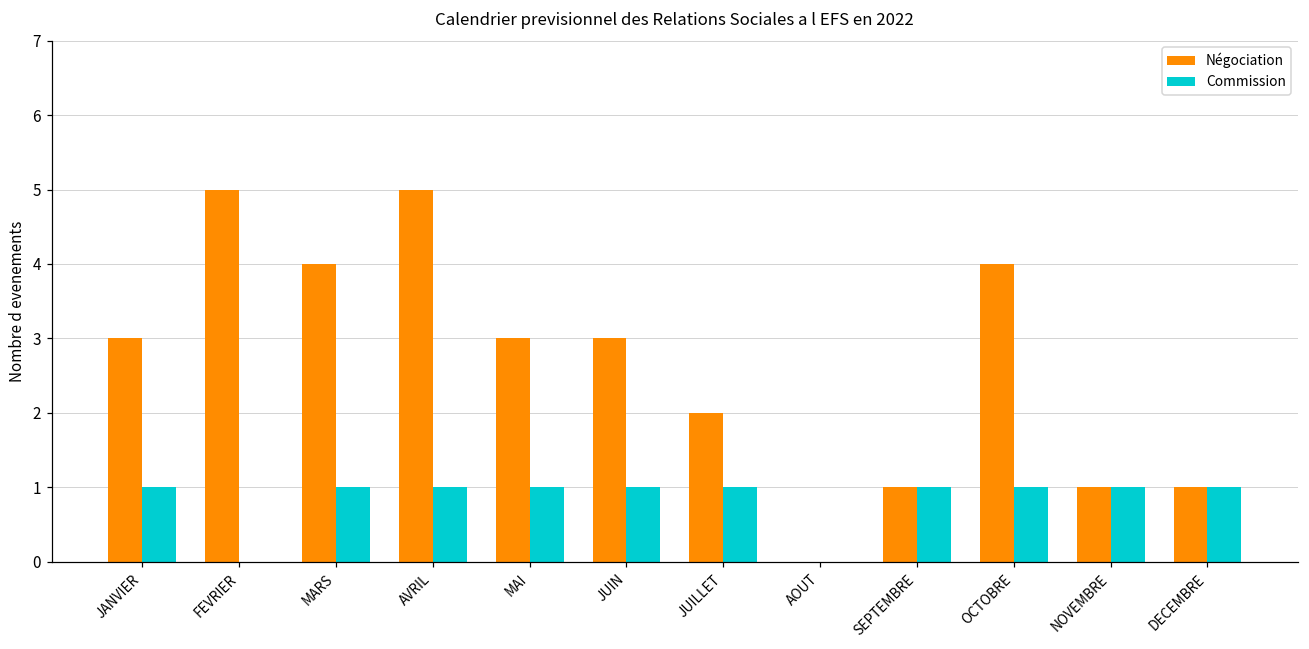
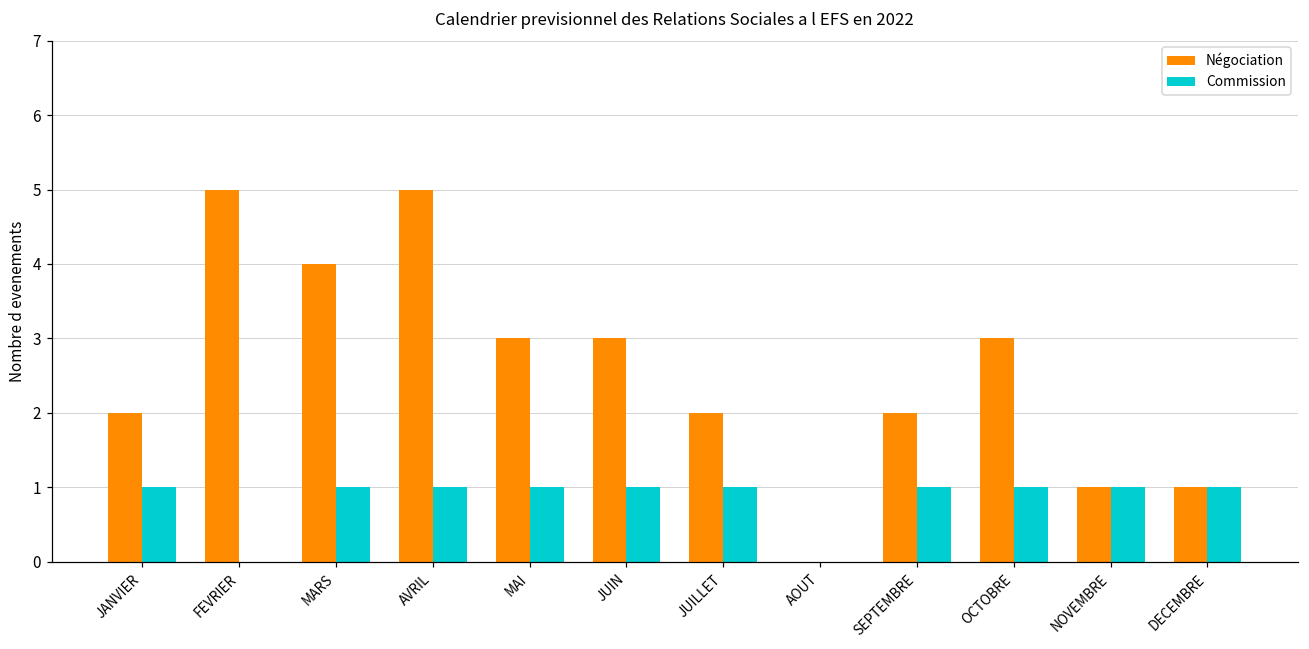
  {
    "Négociation": {
-     "JANVIER": 3,
+     "JANVIER": 2,
      "FEVRIER": 5,
      "MARS": 4,
      "AVRIL": 5,
      "MAI": 3,
      "JUIN": 3,
      "JUILLET": 2,
      "AOUT": 0,
-     "SEPTEMBRE": 1,
-     "OCTOBRE": 4,
+     "SEPTEMBRE": 2,
+     "OCTOBRE": 3,
      "NOVEMBRE": 1,
      "DECEMBRE": 1
    },
    "Commission": {
      "JANVIER": 1,
      "FEVRIER": 0,
      "MARS": 1,
      "AVRIL": 1,
      "MAI": 1,
      "JUIN": 1,
      "JUILLET": 1,
      "AOUT": 0,
      "SEPTEMBRE": 1,
      "OCTOBRE": 1,
      "NOVEMBRE": 1,
      "DECEMBRE": 1
    }
  }
